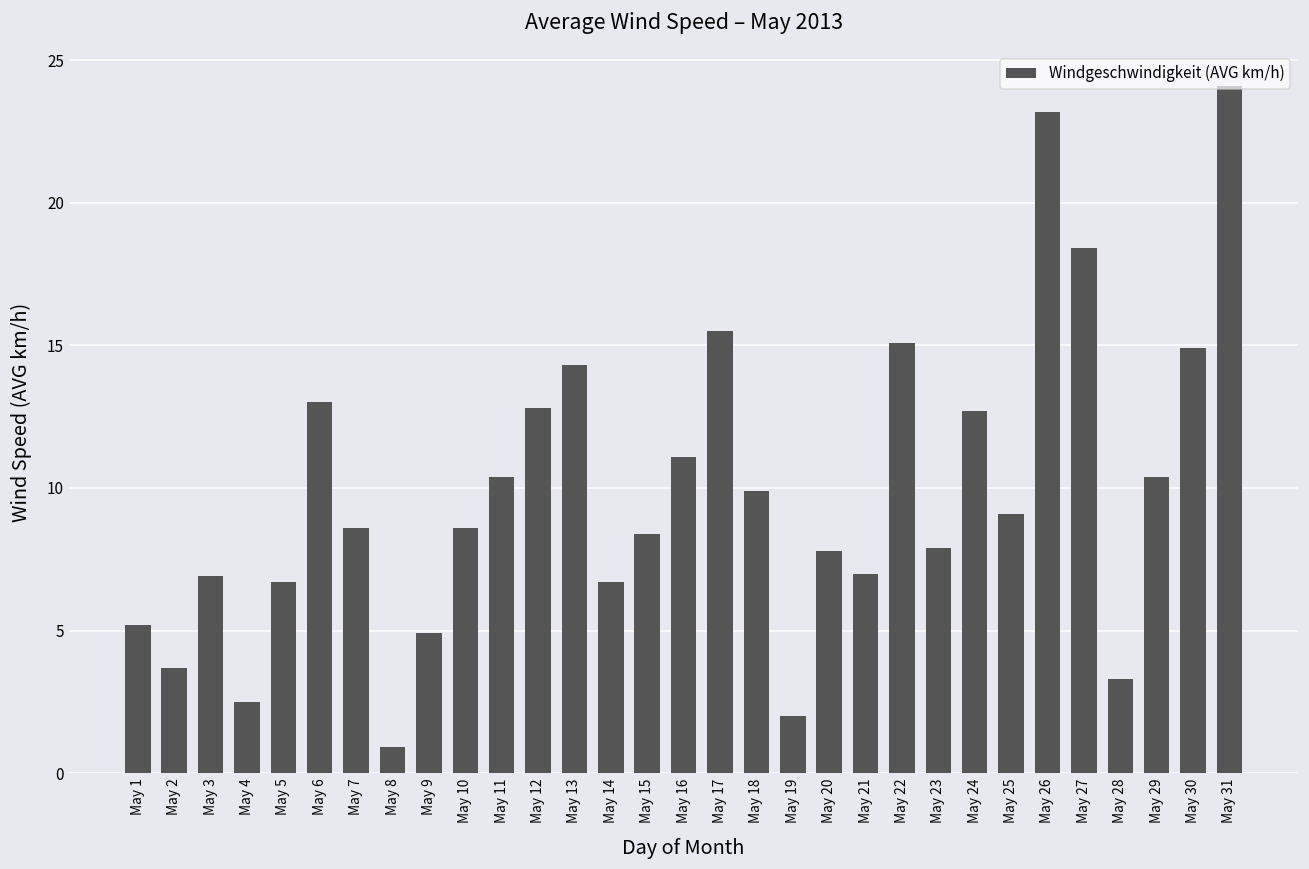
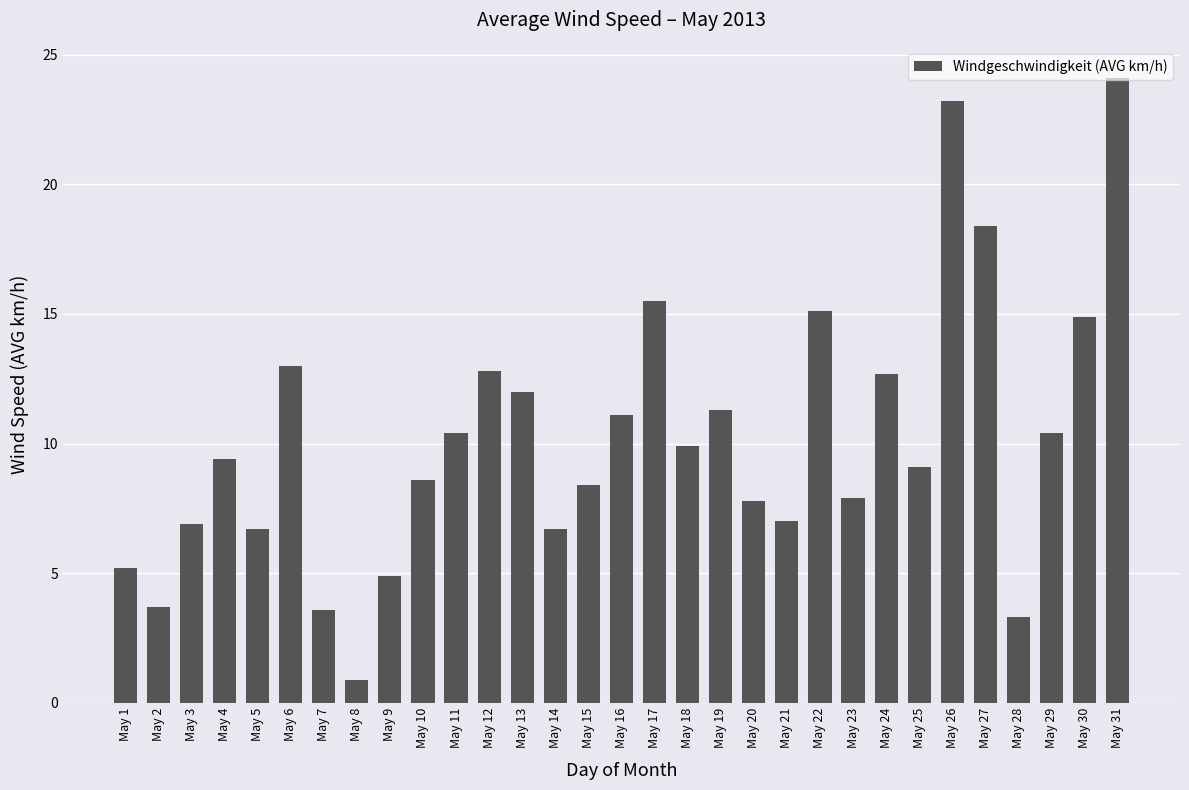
  {
    "May 1": 5.2,
    "May 2": 3.7,
    "May 3": 6.9,
-   "May 4": 2.5,
+   "May 4": 9.4,
    "May 5": 6.7,
    "May 6": 13.0,
-   "May 7": 8.6,
+   "May 7": 3.6,
    "May 8": 0.9,
    "May 9": 4.9,
    "May 10": 8.6,
    "May 11": 10.4,
    "May 12": 12.8,
-   "May 13": 14.3,
+   "May 13": 12.0,
    "May 14": 6.7,
    "May 15": 8.4,
    "May 16": 11.1,
    "May 17": 15.5,
    "May 18": 9.9,
-   "May 19": 2.0,
+   "May 19": 11.3,
    "May 20": 7.8,
    "May 21": 7.0,
    "May 22": 15.1,
    "May 23": 7.9,
    "May 24": 12.7,
    "May 25": 9.1,
    "May 26": 23.2,
    "May 27": 18.4,
    "May 28": 3.3,
    "May 29": 10.4,
    "May 30": 14.9
  }
